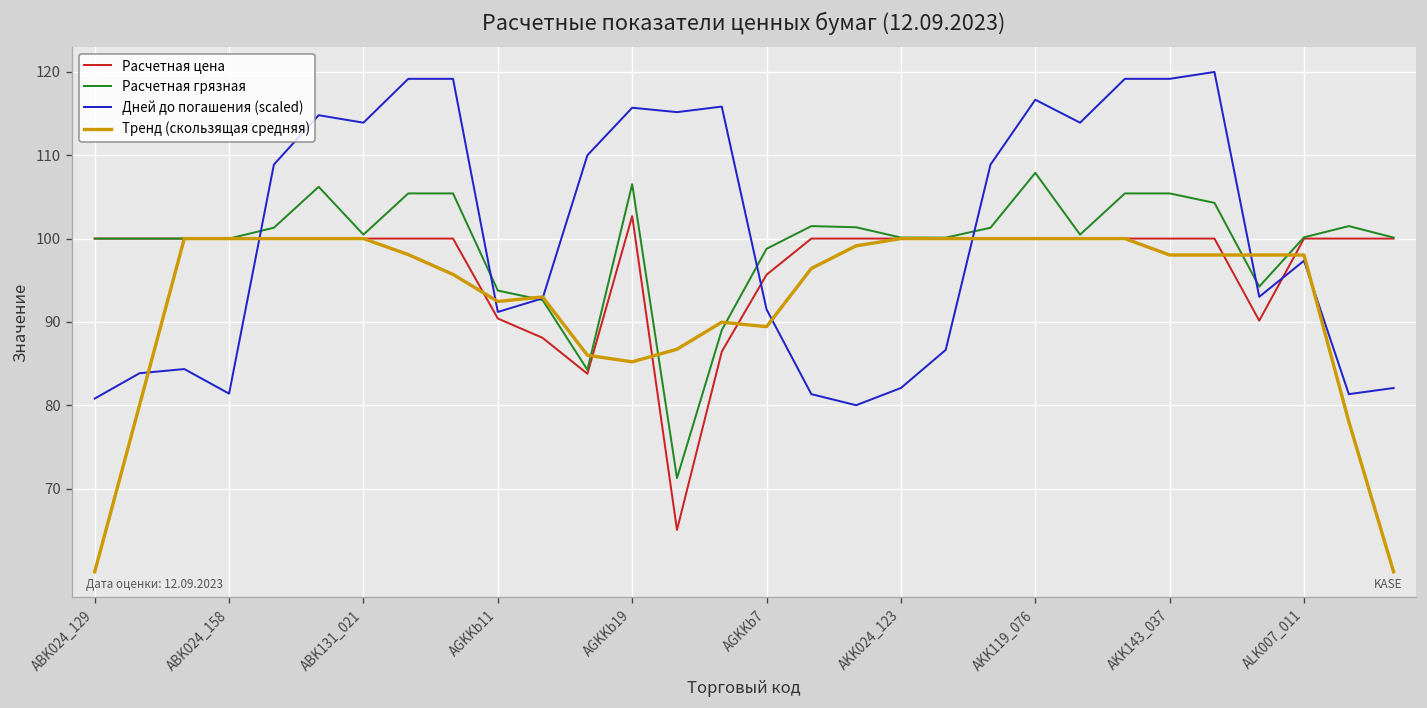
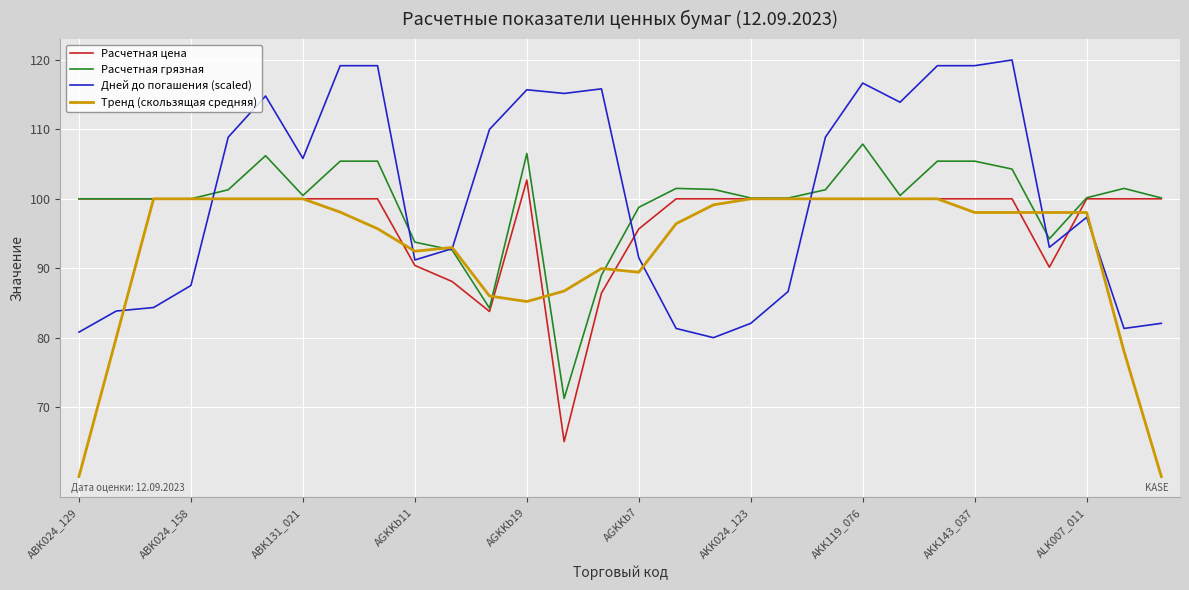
  {
    "Расчетная цена": {
      "AGKKb11": 90,
      "AGKKb19": 103,
      "AGKKb7": 96,
      "AKK143_037": 100
    },
    "Расчетная грязная": {
      "ABK131_021": 100,
      "AGKKb11": 94,
      "AGKKb19": 107,
      "AGKKb7": 99,
      "AKK119_076": 108,
      "AKK143_037": 105
    },
    "Дней до погашения (scaled)": {
      "ABK024_129": 81,
-     "ABK024_158": 81,
-     "ABK131_021": 114,
+     "ABK024_158": 88,
+     "ABK131_021": 106,
      "AGKKb11": 91,
      "AGKKb19": 116,
      "AGKKb7": 92,
      "AKK024_123": 82,
      "AKK119_076": 117,
      "AKK143_037": 119,
      "ALK007_011": 97
    },
    "Тренд (скользящая средняя)": {
      "AGKKb11": 92,
      "AGKKb19": 85,
      "AGKKb7": 89,
      "AKK143_037": 98,
      "ALK007_011": 98
    }
  }
